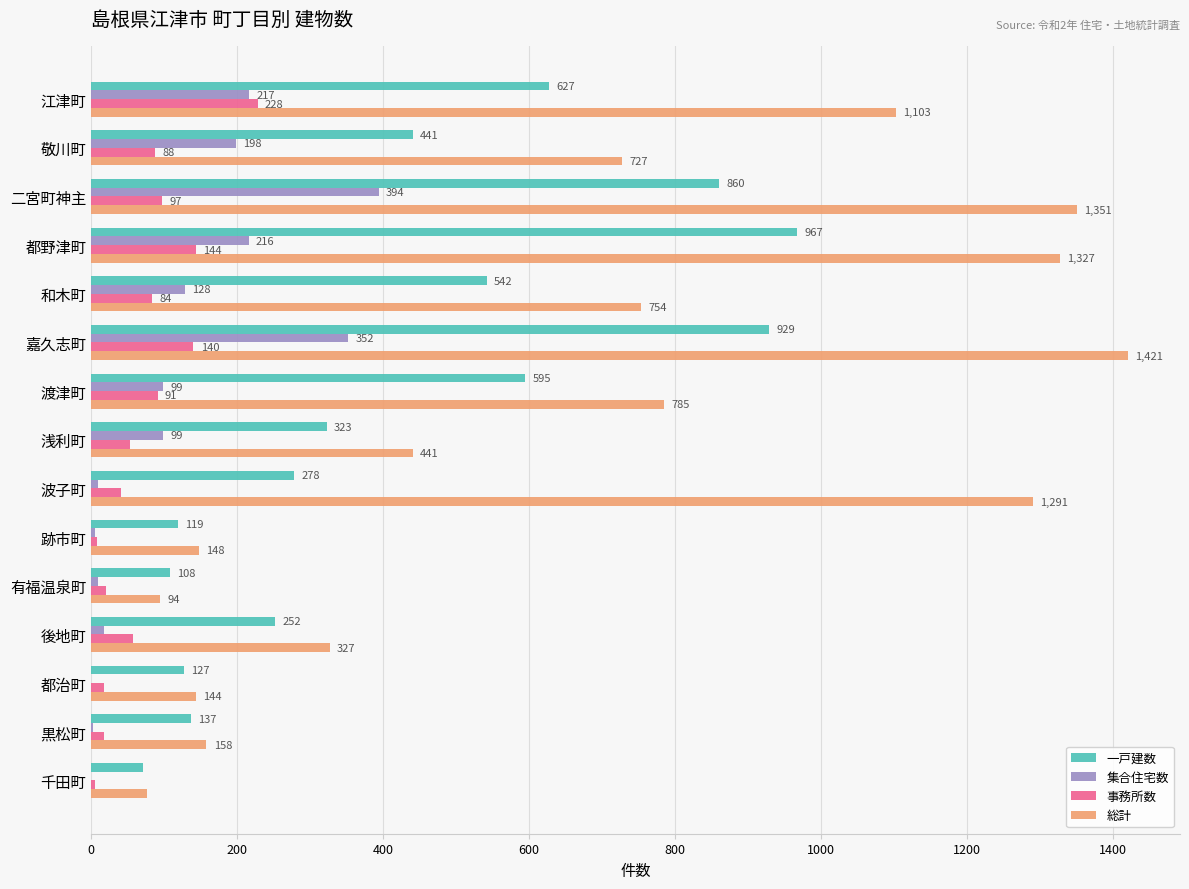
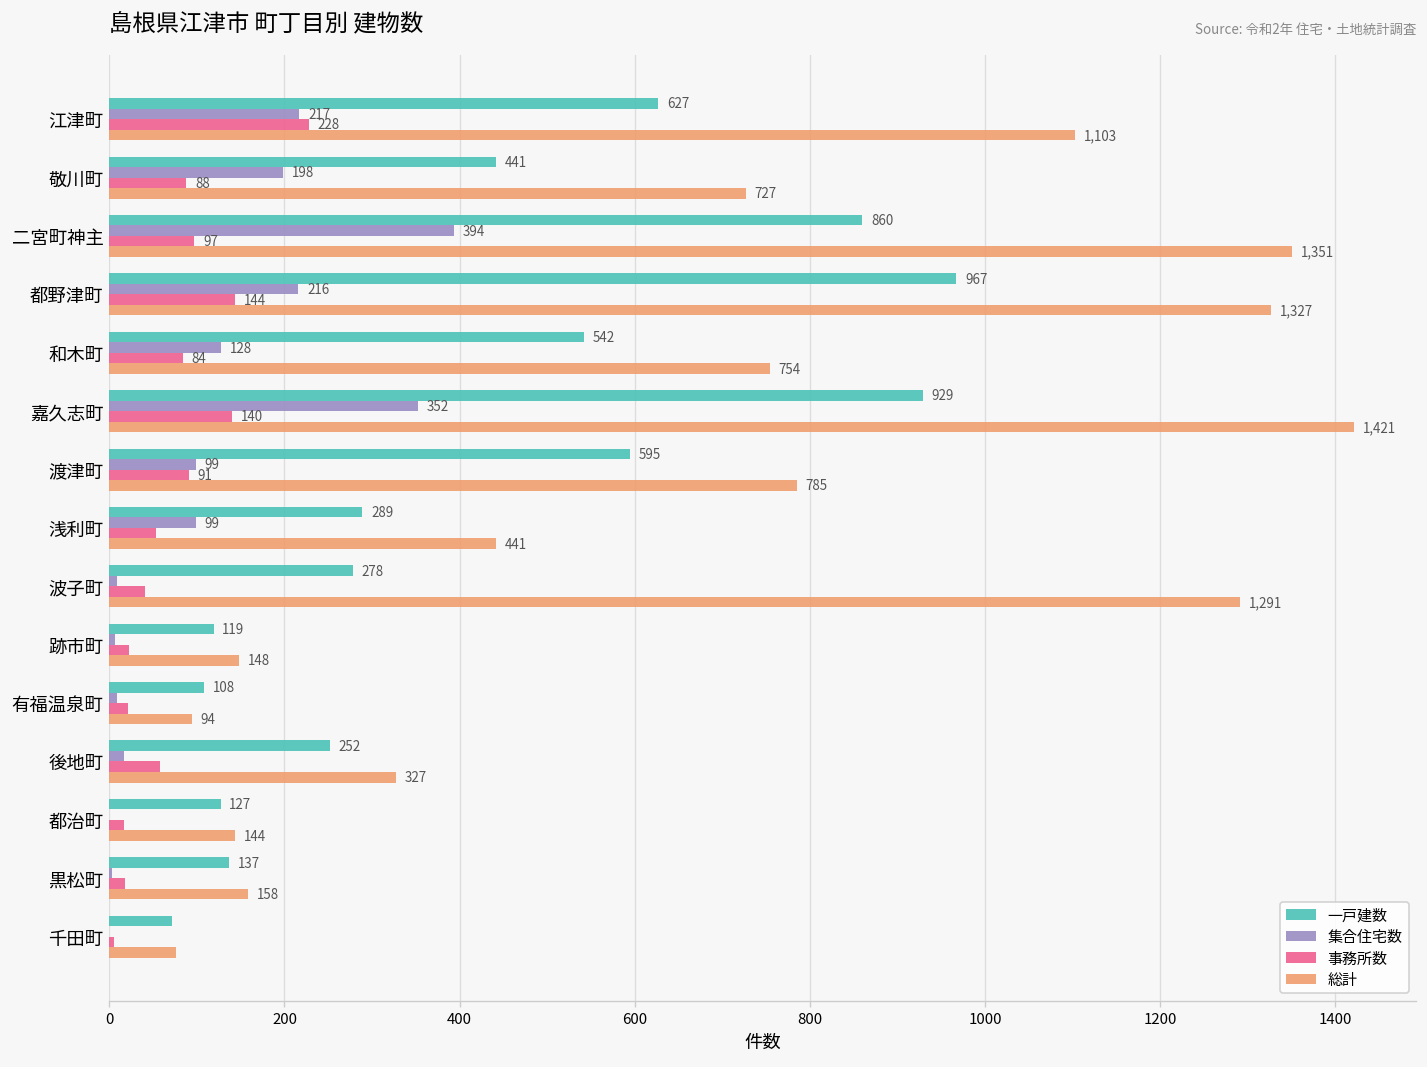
  {
    "一戸建数": {
      "江津町": "627",
      "敬川町": "441",
      "二宮町神主": "860",
      "都野津町": "967",
      "和木町": "542",
      "嘉久志町": "929",
      "渡津町": "595",
-     "浅利町": "323",
+     "浅利町": "289",
      "波子町": "278",
      "跡市町": "119",
      "有福温泉町": "108",
      "後地町": "252",
      "都治町": "127",
      "黒松町": "137"
    },
    "集合住宅数": {
      "江津町": "217",
      "敬川町": "198",
      "二宮町神主": "394",
      "都野津町": "216",
      "和木町": "128",
      "嘉久志町": "352",
      "渡津町": "99",
      "浅利町": "99"
    },
    "事務所数": {
      "浅利町": "50",
      "波子町": "40",
-     "跡市町": "10",
+     "跡市町": "20",
      "有福温泉町": "20",
      "後地町": "60",
      "都治町": "20",
      "黒松町": "20",
      "千田町": "10"
    },
    "総計": {
      "江津町": "1,103",
      "敬川町": "727",
      "二宮町神主": "1,351",
      "都野津町": "1,327",
      "和木町": "754",
      "嘉久志町": "1,421",
      "渡津町": "785",
      "浅利町": "441",
      "波子町": "1,291",
      "跡市町": "148",
      "有福温泉町": "94",
      "後地町": "327",
      "都治町": "144",
      "黒松町": "158"
    }
  }
